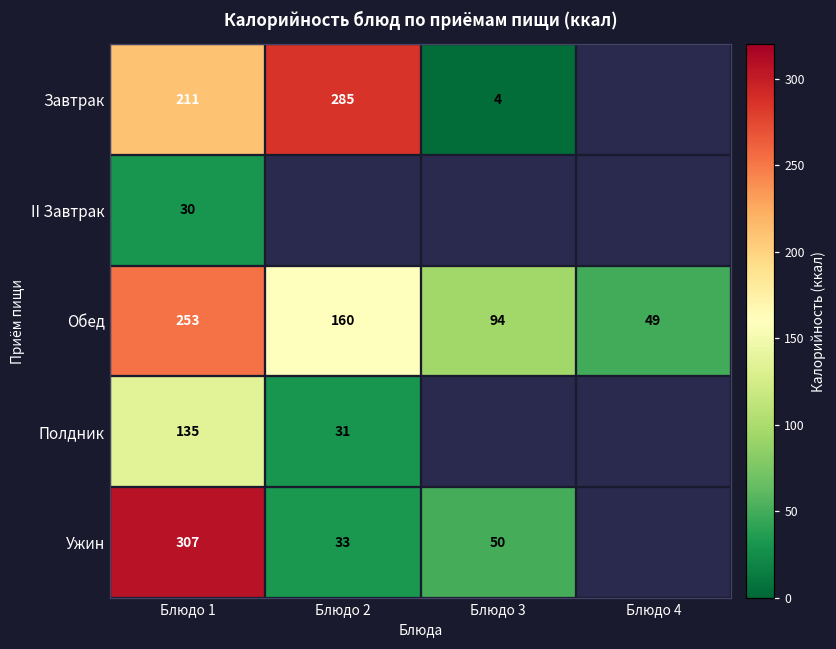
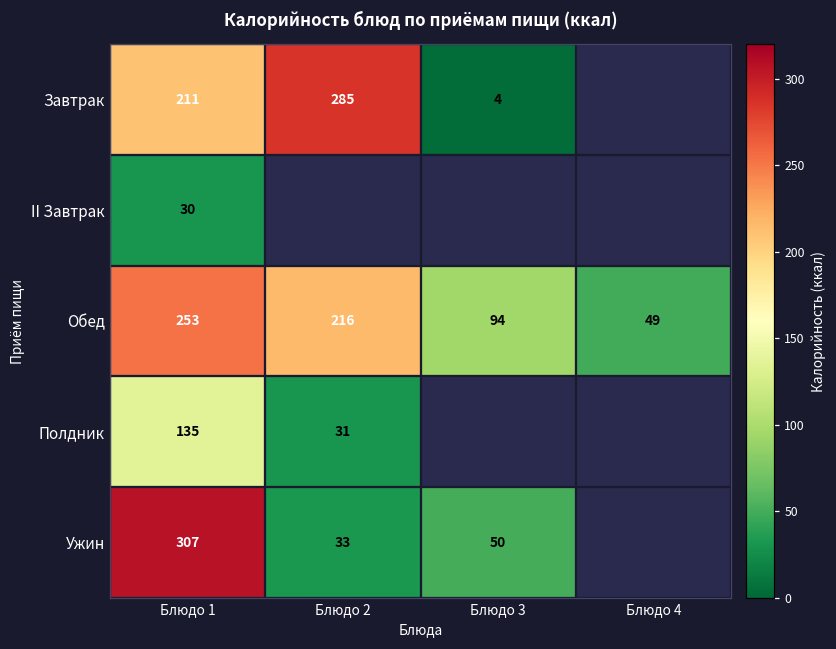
  {
    "Завтрак": {
      "Блюдо 1": 211,
      "Блюдо 2": 285,
      "Блюдо 3": 4
    },
    "II Завтрак": {
      "Блюдо 1": 30
    },
    "Обед": {
      "Блюдо 1": 253,
-     "Блюдо 2": 160,
+     "Блюдо 2": 216,
      "Блюдо 3": 94,
      "Блюдо 4": 49
    },
    "Полдник": {
      "Блюдо 1": 135,
      "Блюдо 2": 31
    },
    "Ужин": {
      "Блюдо 1": 307,
      "Блюдо 2": 33,
      "Блюдо 3": 50
    }
  }
